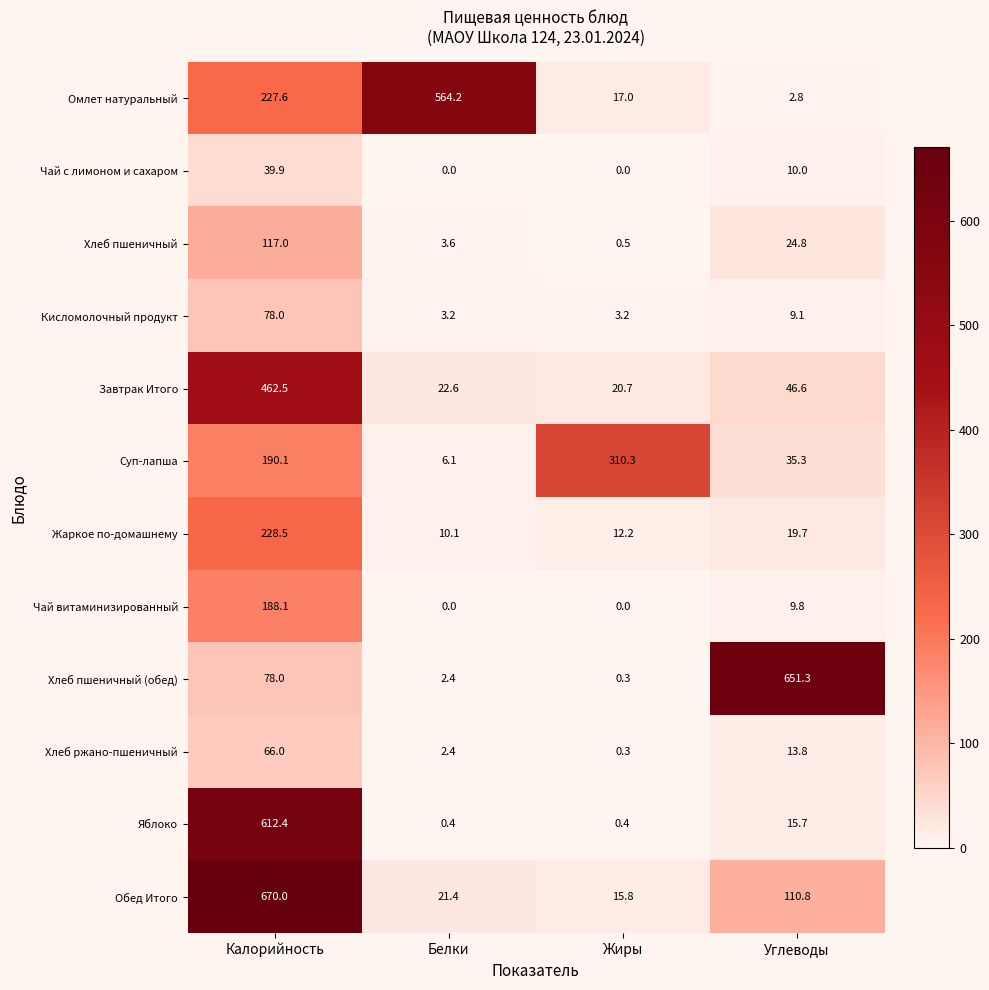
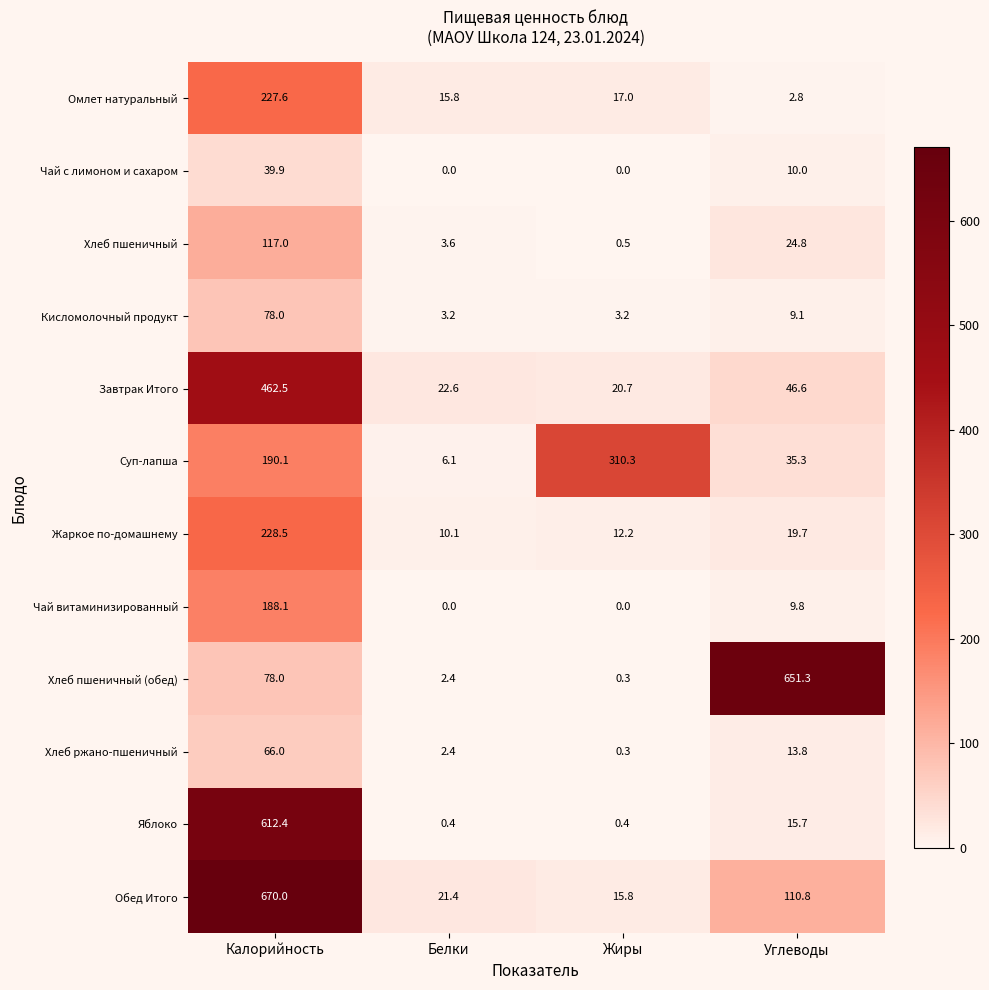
  {
    "Омлет натуральный": {
      "Калорийность": 227.6,
-     "Белки": 564.2,
+     "Белки": 15.8,
      "Жиры": 17.0,
      "Углеводы": 2.8
    },
    "Чай с лимоном и сахаром": {
      "Калорийность": 39.9,
      "Белки": 0.0,
      "Жиры": 0.0,
      "Углеводы": 10.0
    },
    "Хлеб пшеничный": {
      "Калорийность": 117.0,
      "Белки": 3.6,
      "Жиры": 0.5,
      "Углеводы": 24.8
    },
    "Кисломолочный продукт": {
      "Калорийность": 78.0,
      "Белки": 3.2,
      "Жиры": 3.2,
      "Углеводы": 9.1
    },
    "Завтрак Итого": {
      "Калорийность": 462.5,
      "Белки": 22.6,
      "Жиры": 20.7,
      "Углеводы": 46.6
    },
    "Суп-лапша": {
      "Калорийность": 190.1,
      "Белки": 6.1,
      "Жиры": 310.3,
      "Углеводы": 35.3
    },
    "Жаркое по-домашнему": {
      "Калорийность": 228.5,
      "Белки": 10.1,
      "Жиры": 12.2,
      "Углеводы": 19.7
    },
    "Чай витаминизированный": {
      "Калорийность": 188.1,
      "Белки": 0.0,
      "Жиры": 0.0,
      "Углеводы": 9.8
    },
    "Хлеб пшеничный (обед)": {
      "Калорийность": 78.0,
      "Белки": 2.4,
      "Жиры": 0.3,
      "Углеводы": 651.3
    },
    "Хлеб ржано-пшеничный": {
      "Калорийность": 66.0,
      "Белки": 2.4,
      "Жиры": 0.3,
      "Углеводы": 13.8
    },
    "Яблоко": {
      "Калорийность": 612.4,
      "Белки": 0.4,
      "Жиры": 0.4,
      "Углеводы": 15.7
    },
    "Обед Итого": {
      "Калорийность": 670.0,
      "Белки": 21.4,
      "Жиры": 15.8,
      "Углеводы": 110.8
    }
  }
